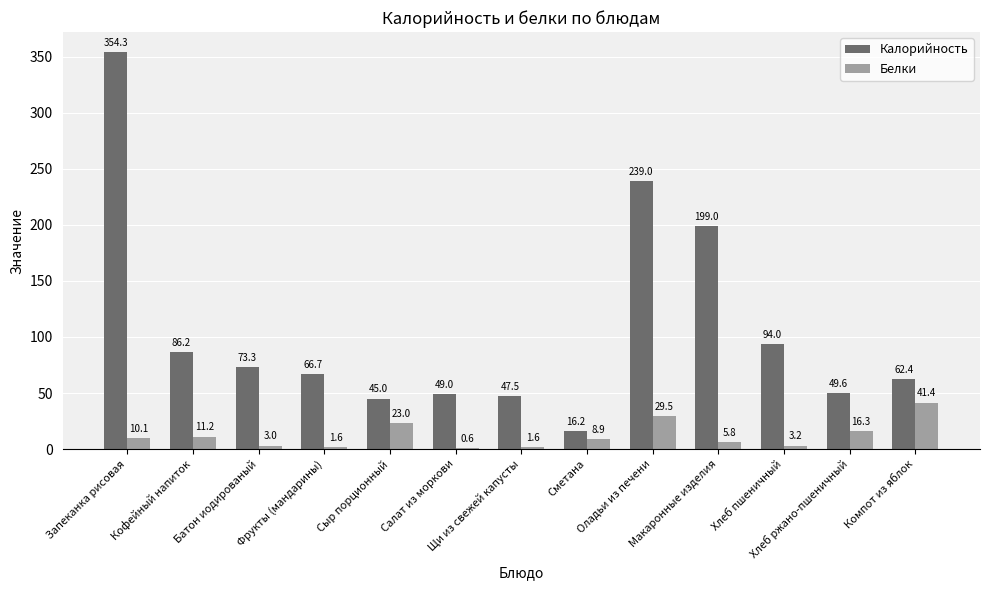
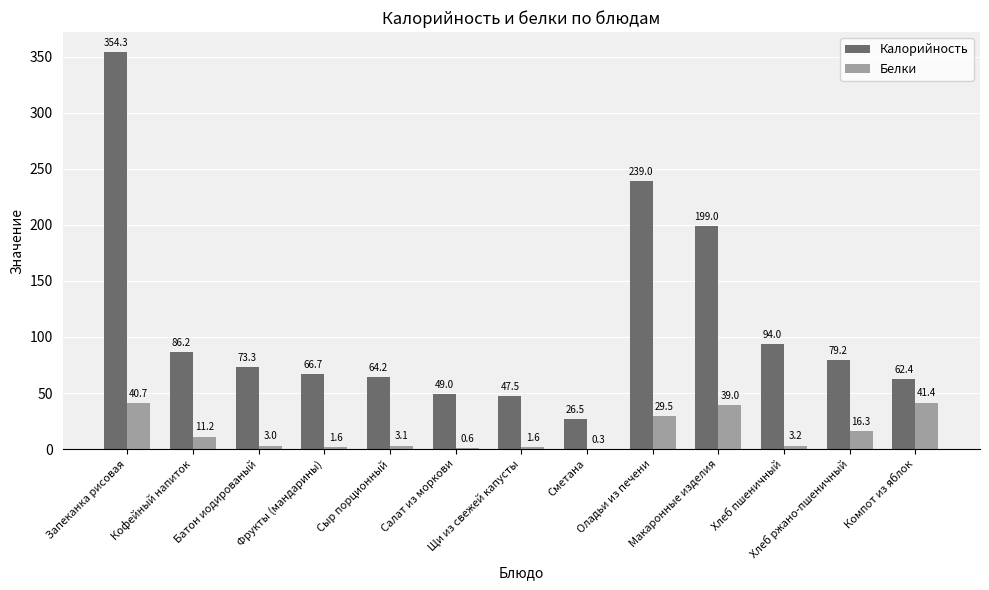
  {
    "Калорийность": {
      "Запеканка рисовая": 354.3,
      "Кофейный напиток": 86.2,
      "Батон иодированый": 73.3,
      "Фрукты (мандарины)": 66.7,
-     "Сыр порционный": 45.0,
+     "Сыр порционный": 64.2,
      "Салат из моркови": 49.0,
      "Щи из свежей капусты": 47.5,
-     "Сметана": 16.2,
+     "Сметана": 26.5,
      "Оладьи из печени": 239.0,
      "Макаронные изделия": 199.0,
      "Хлеб пшеничный": 94.0,
-     "Хлеб ржано-пшеничный": 49.6,
+     "Хлеб ржано-пшеничный": 79.2,
      "Компот из яблок": 62.4
    },
    "Белки": {
-     "Запеканка рисовая": 10.1,
+     "Запеканка рисовая": 40.7,
      "Кофейный напиток": 11.2,
      "Батон иодированый": 3.0,
      "Фрукты (мандарины)": 1.6,
-     "Сыр порционный": 23.0,
+     "Сыр порционный": 3.1,
      "Салат из моркови": 0.6,
      "Щи из свежей капусты": 1.6,
-     "Сметана": 8.9,
+     "Сметана": 0.3,
      "Оладьи из печени": 29.5,
-     "Макаронные изделия": 5.8,
+     "Макаронные изделия": 39.0,
      "Хлеб пшеничный": 3.2,
      "Хлеб ржано-пшеничный": 16.3,
      "Компот из яблок": 41.4
    }
  }
